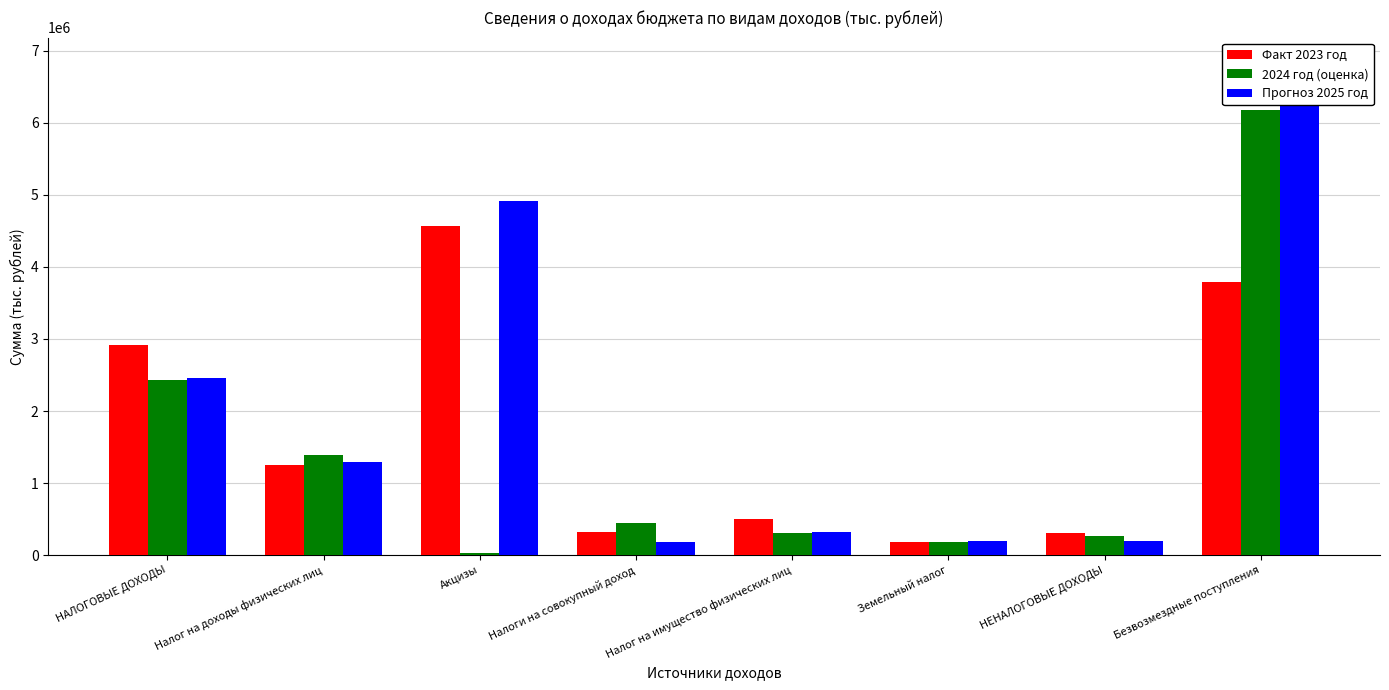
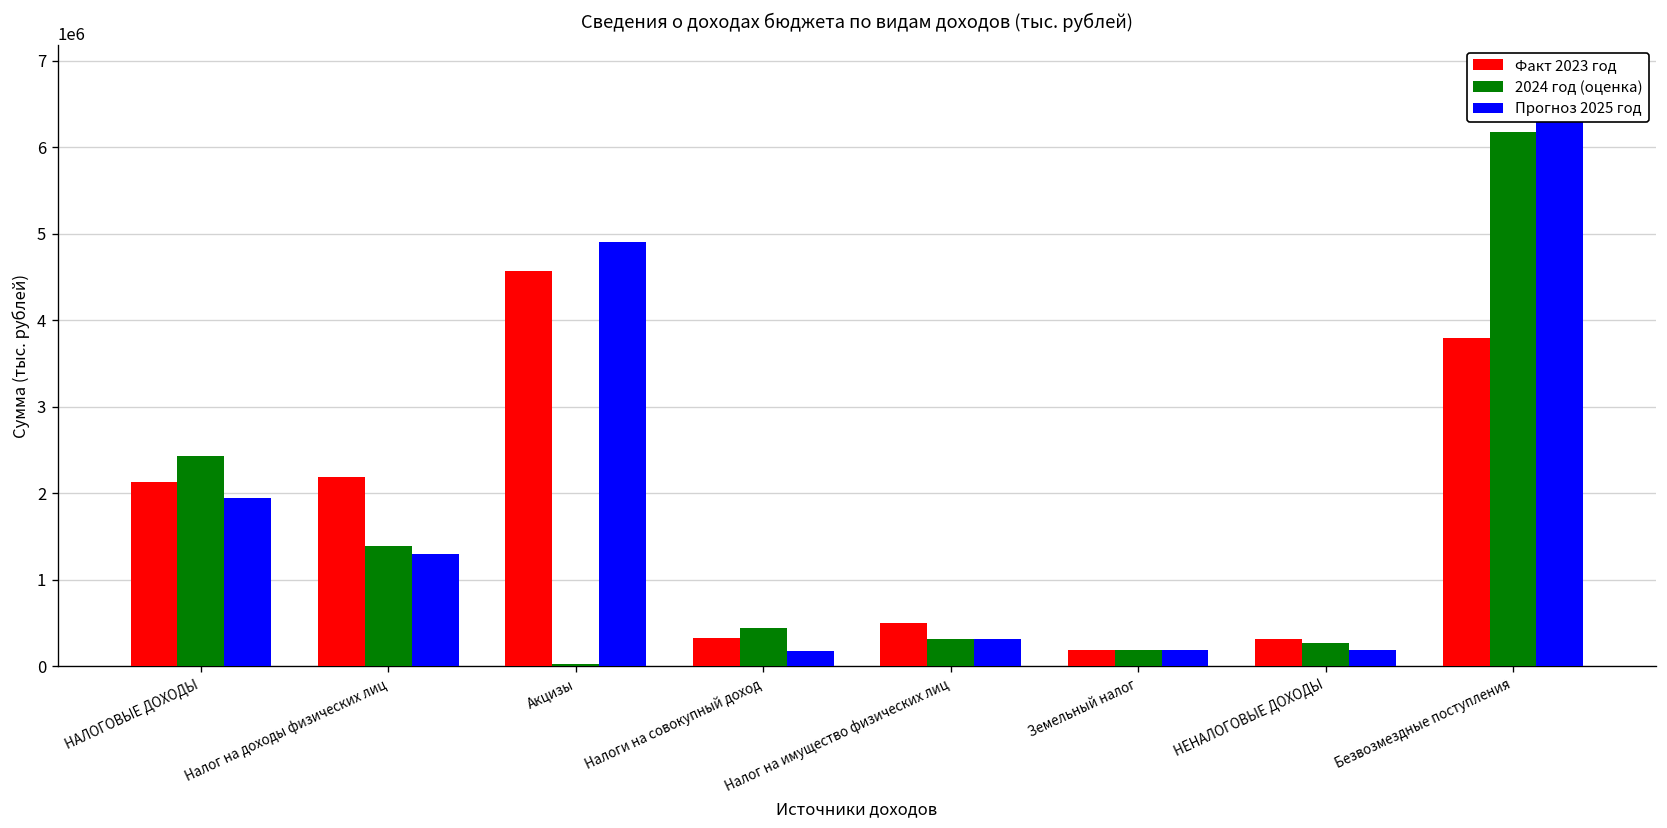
  {
    "Факт 2023 год": {
-     "НАЛОГОВЫЕ ДОХОДЫ": 2900000,
-     "Налог на доходы физических лиц": 1300000,
+     "НАЛОГОВЫЕ ДОХОДЫ": 2100000,
+     "Налог на доходы физических лиц": 2200000,
      "Акцизы": 4600000,
      "Налоги на совокупный доход": 300000,
      "Налог на имущество физических лиц": 500000,
      "Земельный налог": 200000,
      "НЕНАЛОГОВЫЕ ДОХОДЫ": 300000,
      "Безвозмездные поступления": 3800000
    },
    "2024 год (оценка)": {
      "НАЛОГОВЫЕ ДОХОДЫ": 2400000,
      "Налог на доходы физических лиц": 1400000,
      "Налоги на совокупный доход": 400000,
      "Налог на имущество физических лиц": 300000,
      "Земельный налог": 200000,
      "НЕНАЛОГОВЫЕ ДОХОДЫ": 300000,
      "Безвозмездные поступления": 6200000
    },
    "Прогноз 2025 год": {
-     "НАЛОГОВЫЕ ДОХОДЫ": 2500000,
+     "НАЛОГОВЫЕ ДОХОДЫ": 1900000,
      "Налог на доходы физических лиц": 1300000,
      "Акцизы": 4900000,
      "Налоги на совокупный доход": 200000,
      "Налог на имущество физических лиц": 300000,
      "Земельный налог": 200000,
      "НЕНАЛОГОВЫЕ ДОХОДЫ": 200000
    }
  }
